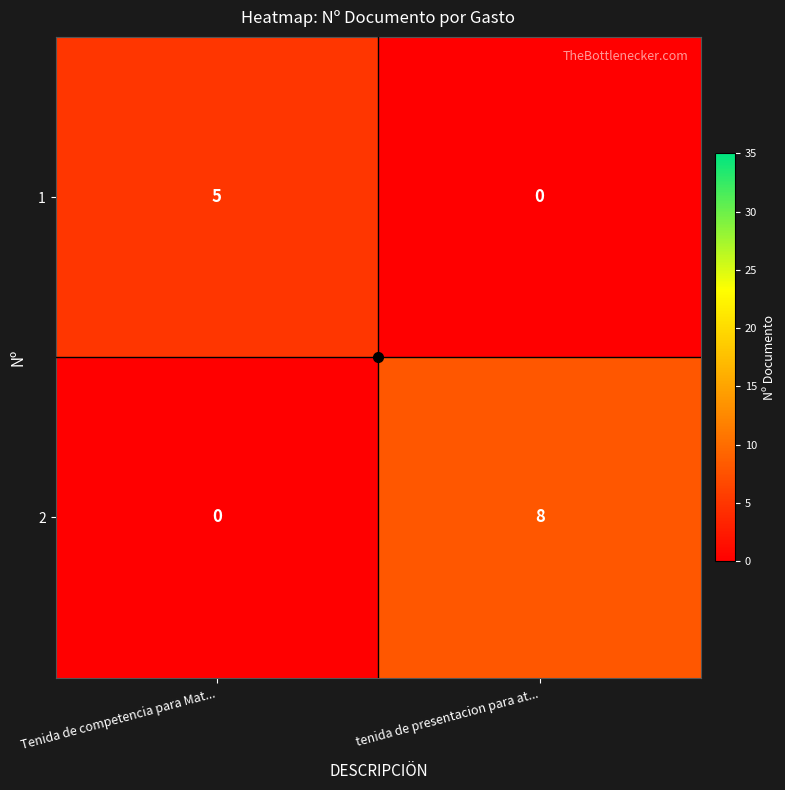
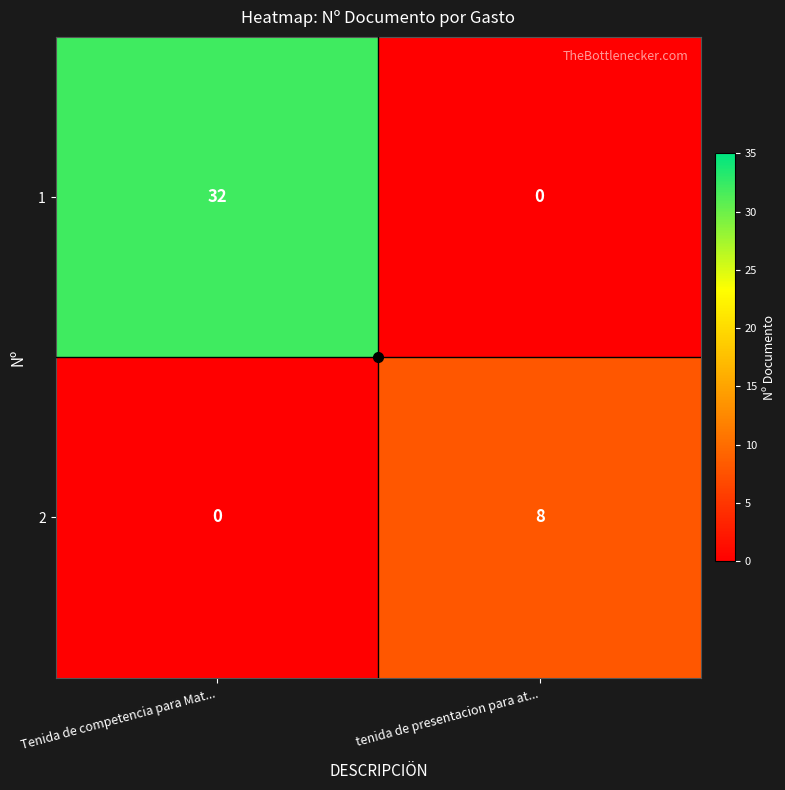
  {
    "1": {
-     "Tenida de competencia para Mat...": 5
+     "Tenida de competencia para Mat...": 32
    },
    "2": {
      "Tenida de competencia para Mat...": 0,
      "tenida de presentacion para at...": 8
    }
  }
